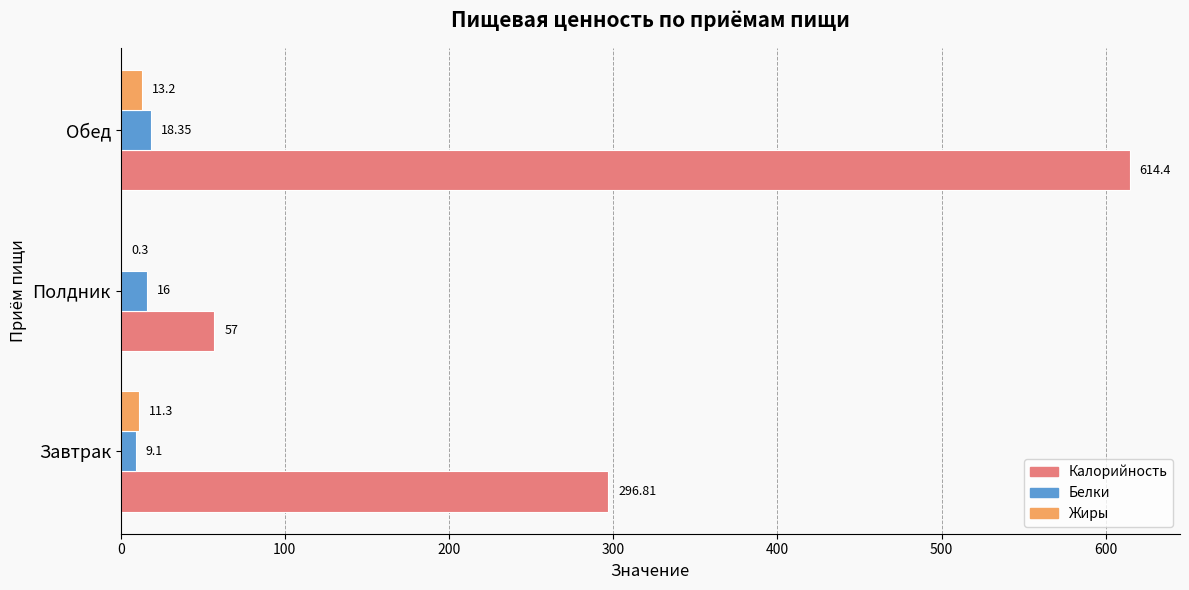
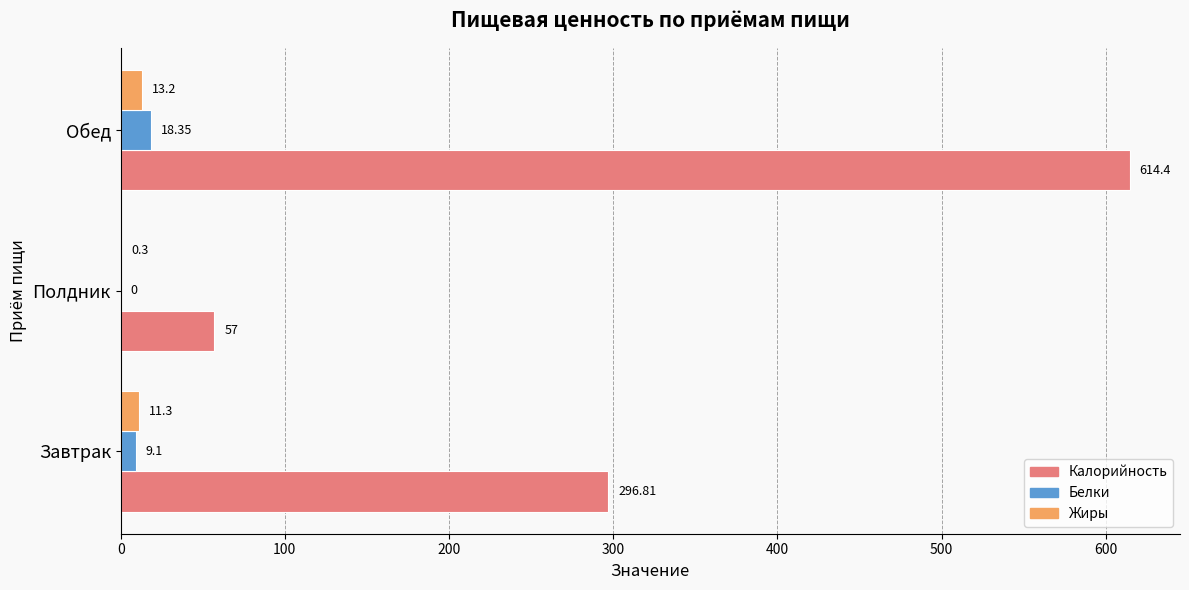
  {
    "Белки": {
      "Обед": 18.35,
-     "Полдник": 16,
+     "Полдник": 0,
      "Завтрак": 9.1
    }
  }
